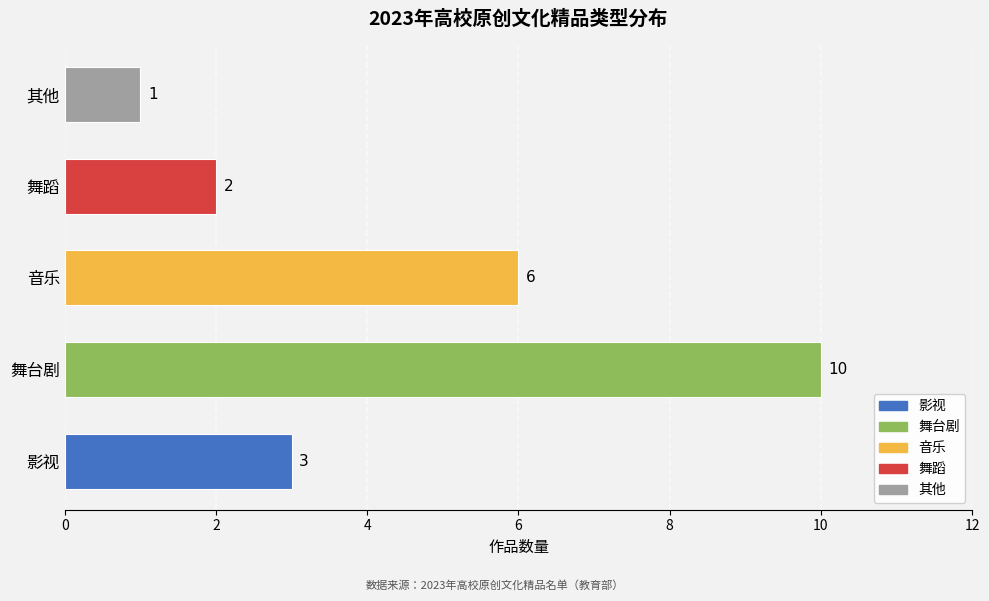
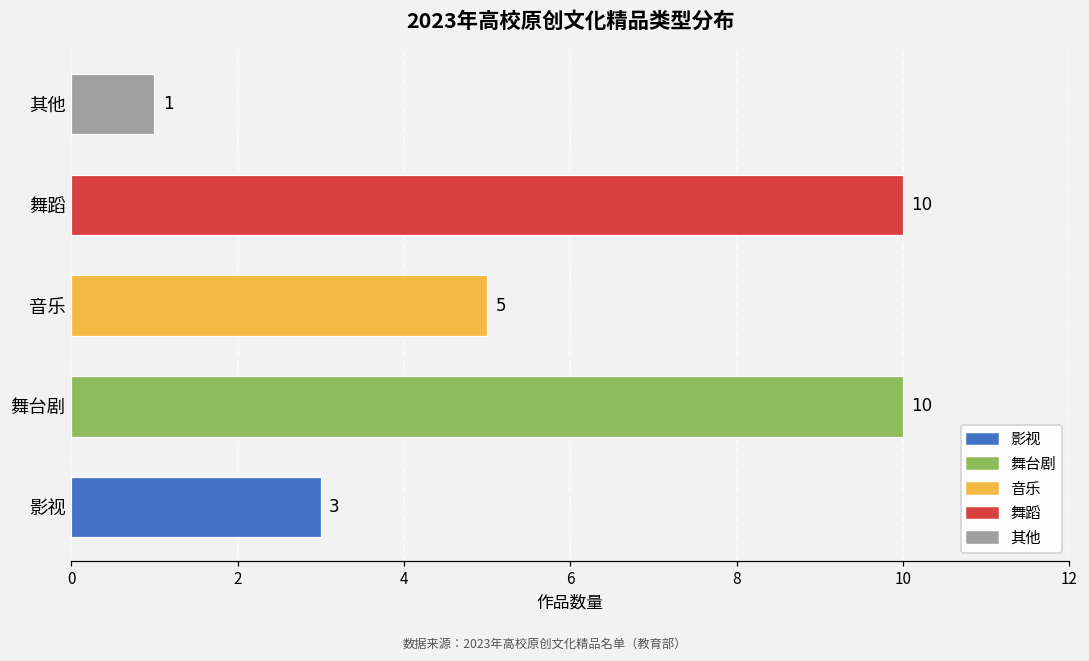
  {
    "其他": 1,
-   "舞蹈": 2,
-   "音乐": 6,
+   "舞蹈": 10,
+   "音乐": 5,
    "舞台剧": 10,
    "影视": 3
  }
